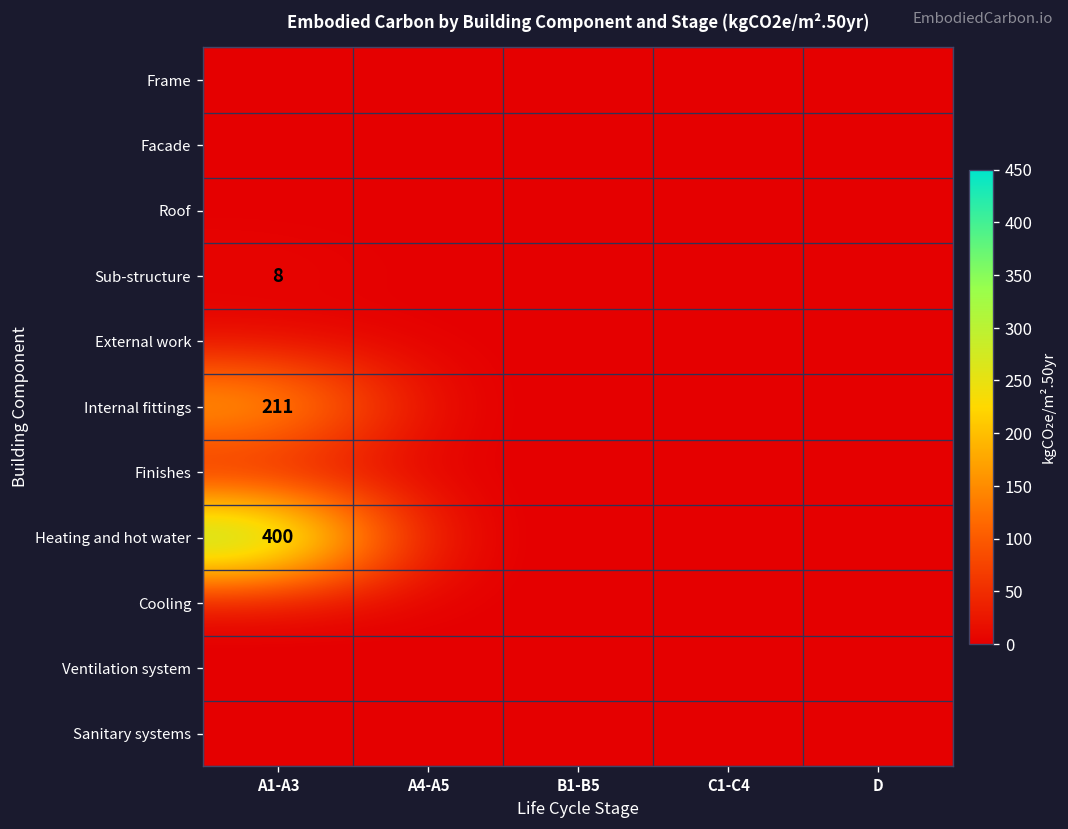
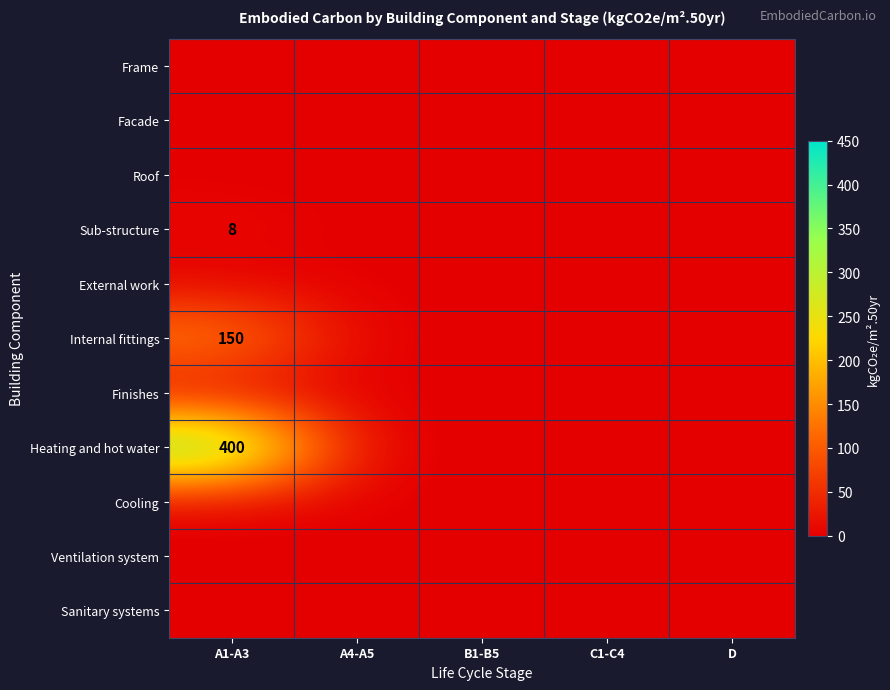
  {
    "Sub-structure": {
      "A1-A3": 8
    },
    "Internal fittings": {
-     "A1-A3": 211
+     "A1-A3": 150
    },
    "Heating and hot water": {
      "A1-A3": 400
    }
  }
